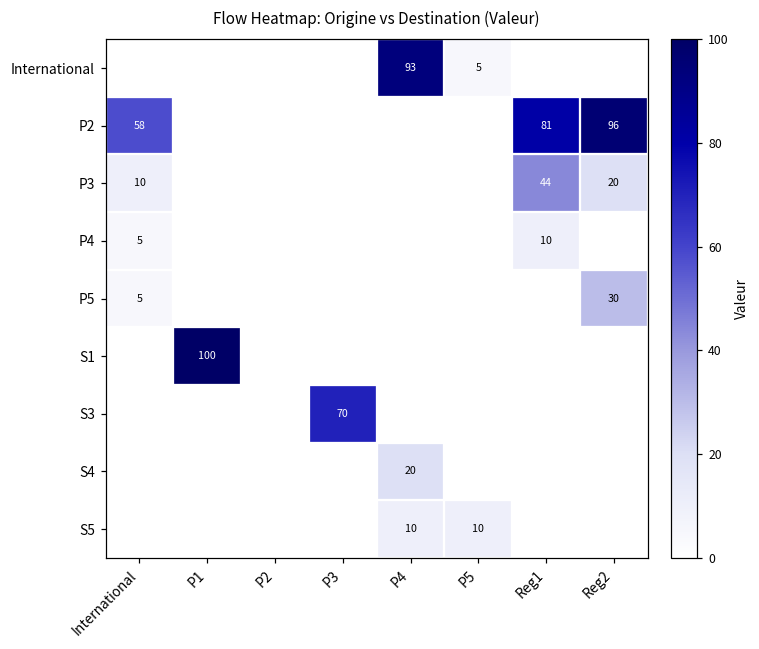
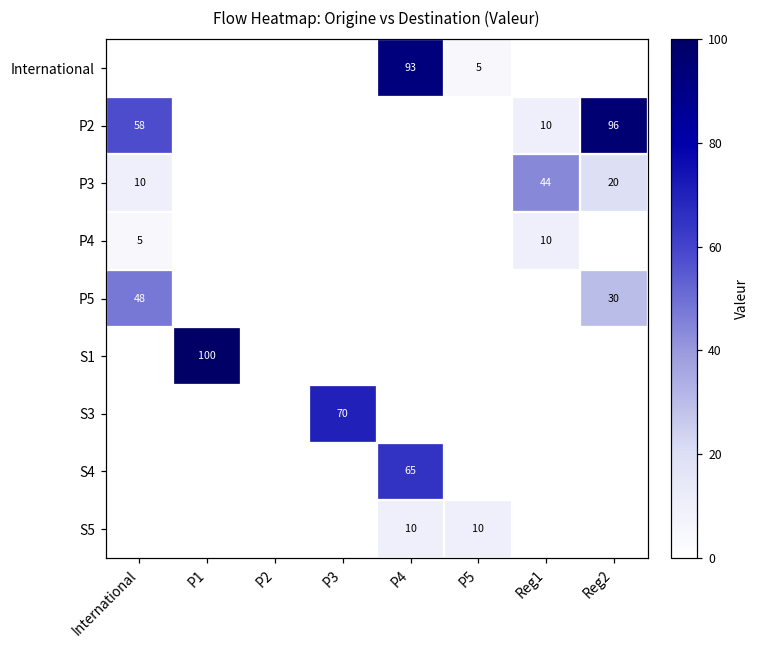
  {
    "International": {
      "P4": 93,
      "P5": 5
    },
    "P2": {
      "International": 58,
-     "Reg1": 81,
+     "Reg1": 10,
      "Reg2": 96
    },
    "P3": {
      "International": 10,
      "Reg1": 44,
      "Reg2": 20
    },
    "P4": {
      "International": 5,
      "Reg1": 10
    },
    "P5": {
-     "International": 5,
+     "International": 48,
      "Reg2": 30
    },
    "S1": {
      "P1": 100
    },
    "S3": {
      "P3": 70
    },
    "S4": {
-     "P4": 20
+     "P4": 65
    },
    "S5": {
      "P4": 10,
      "P5": 10
    }
  }
